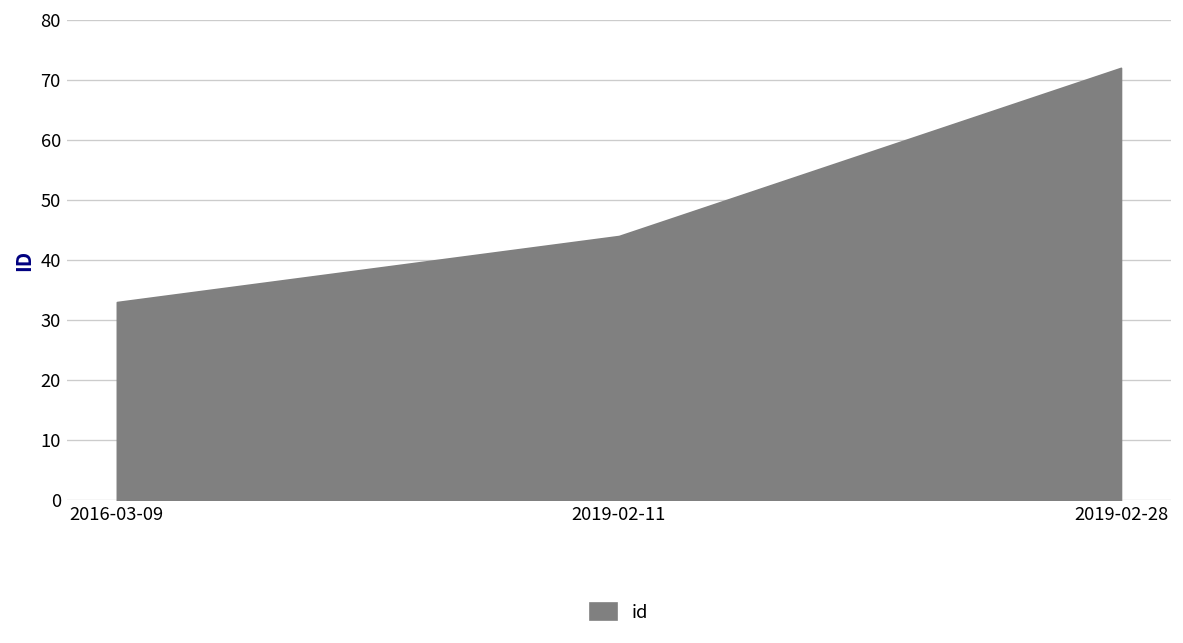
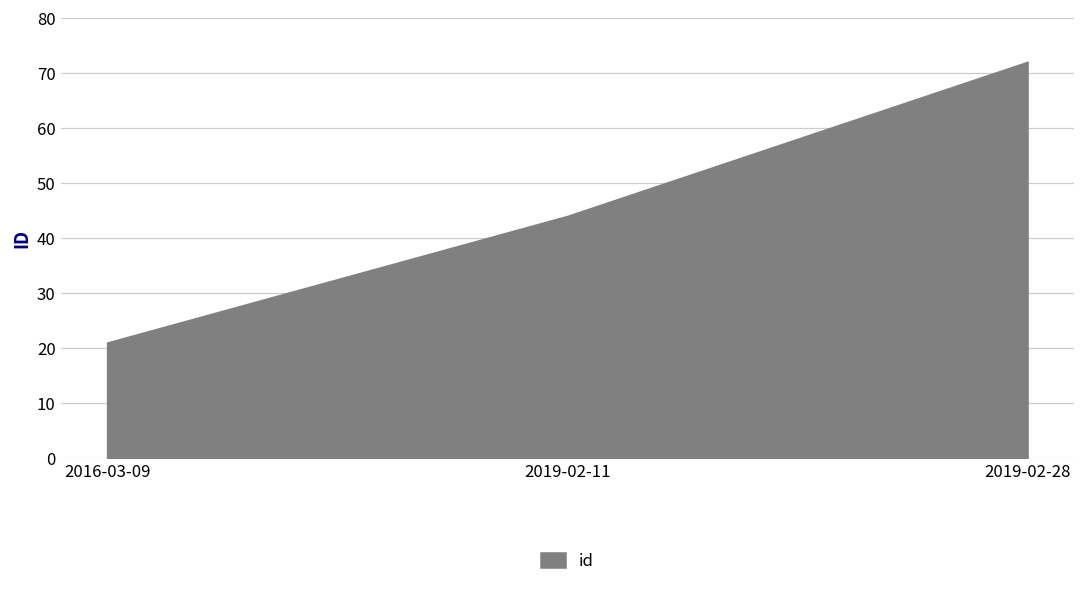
  {
-   "2016-03-09": 33,
+   "2016-03-09": 21,
    "2019-02-11": 44,
    "2019-02-28": 72
  }
